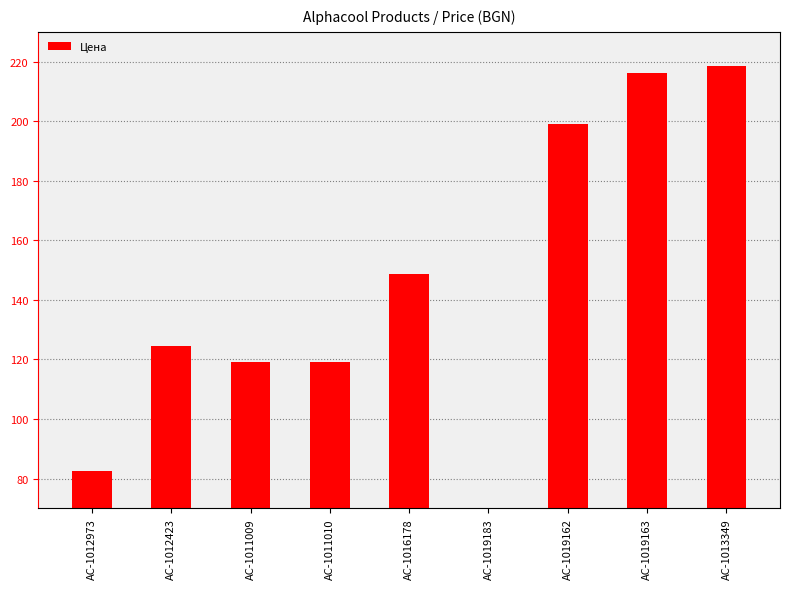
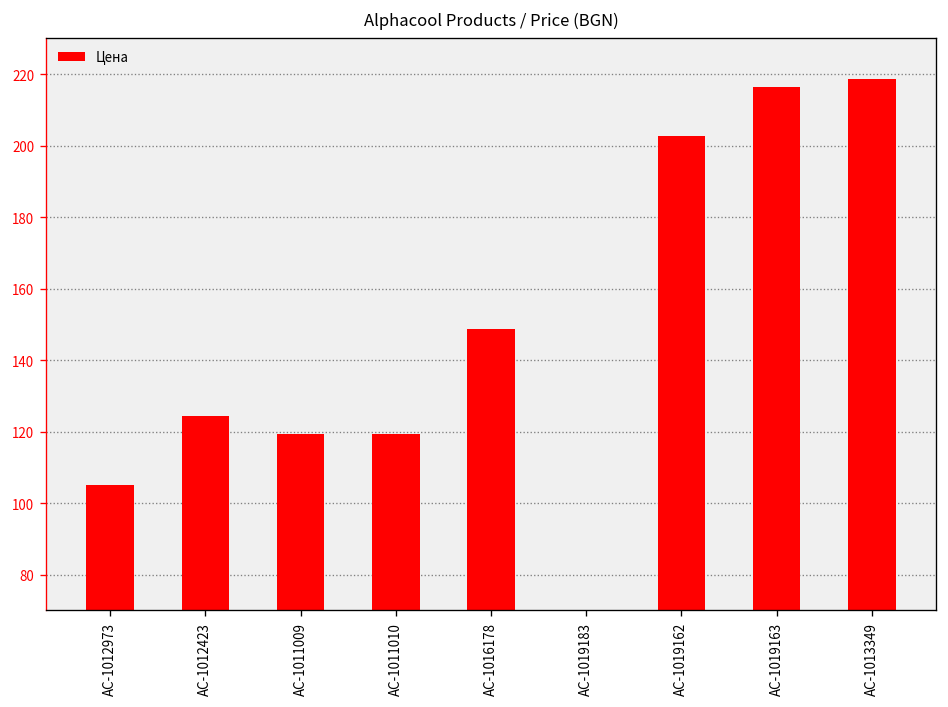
  {
-   "AC-1012973": 83,
+   "AC-1012973": 105,
    "AC-1012423": 124,
    "AC-1011009": 119,
    "AC-1011010": 119,
    "AC-1016178": 149,
-   "AC-1019162": 199,
+   "AC-1019162": 203,
    "AC-1019163": 216,
    "AC-1013349": 219
  }
